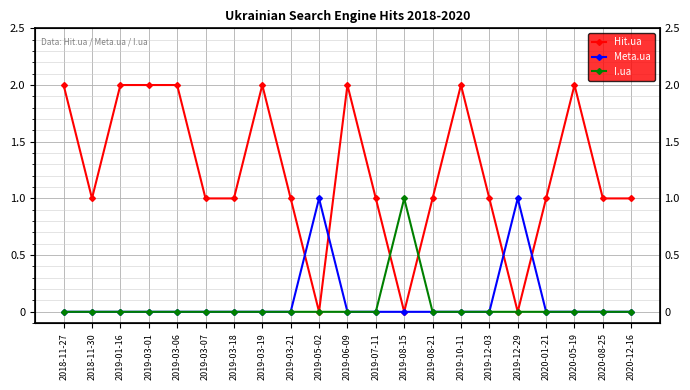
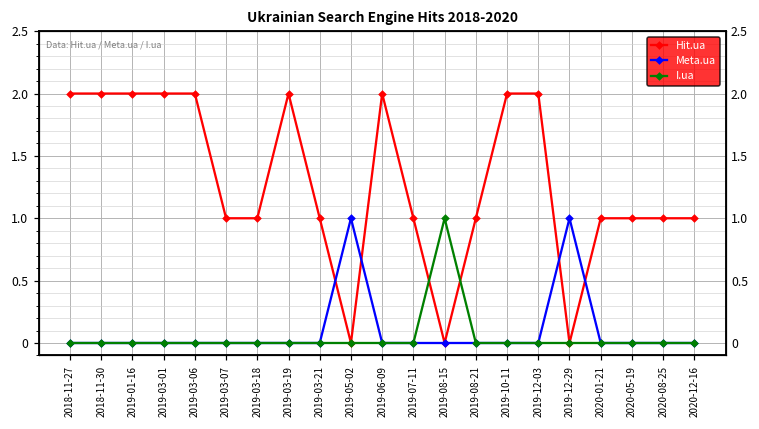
  {
    "Hit.ua": {
      "2018-11-27": 2,
-     "2018-11-30": 1,
+     "2018-11-30": 2,
      "2019-01-16": 2,
      "2019-03-01": 2,
      "2019-03-06": 2,
      "2019-03-07": 1,
      "2019-03-18": 1,
      "2019-03-19": 2,
      "2019-03-21": 1,
      "2019-06-09": 2,
      "2019-07-11": 1,
      "2019-08-21": 1,
      "2019-10-11": 2,
-     "2019-12-03": 1,
+     "2019-12-03": 2,
      "2020-01-21": 1,
-     "2020-05-19": 2,
+     "2020-05-19": 1,
      "2020-08-25": 1,
      "2020-12-16": 1
    },
    "Meta.ua": {
      "2019-05-02": 1,
      "2019-12-29": 1
    },
    "I.ua": {
      "2019-08-15": 1
    }
  }
